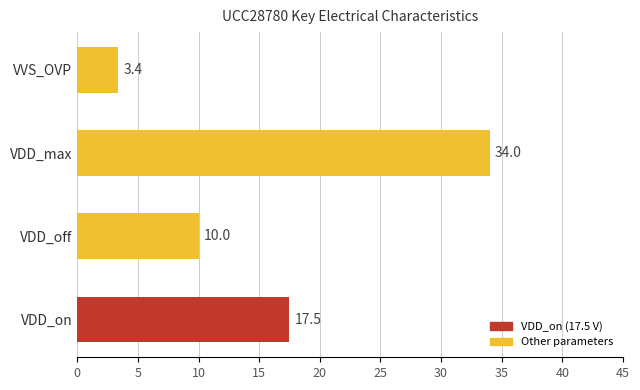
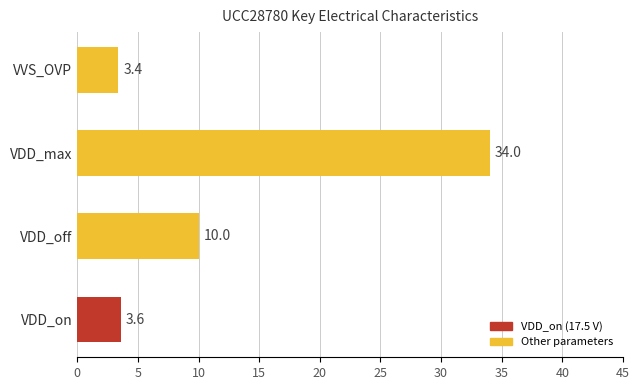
  {
    "VVS_OVP": 3.4,
    "VDD_max": 34.0,
    "VDD_off": 10.0,
-   "VDD_on": 17.5
+   "VDD_on": 3.6
  }
